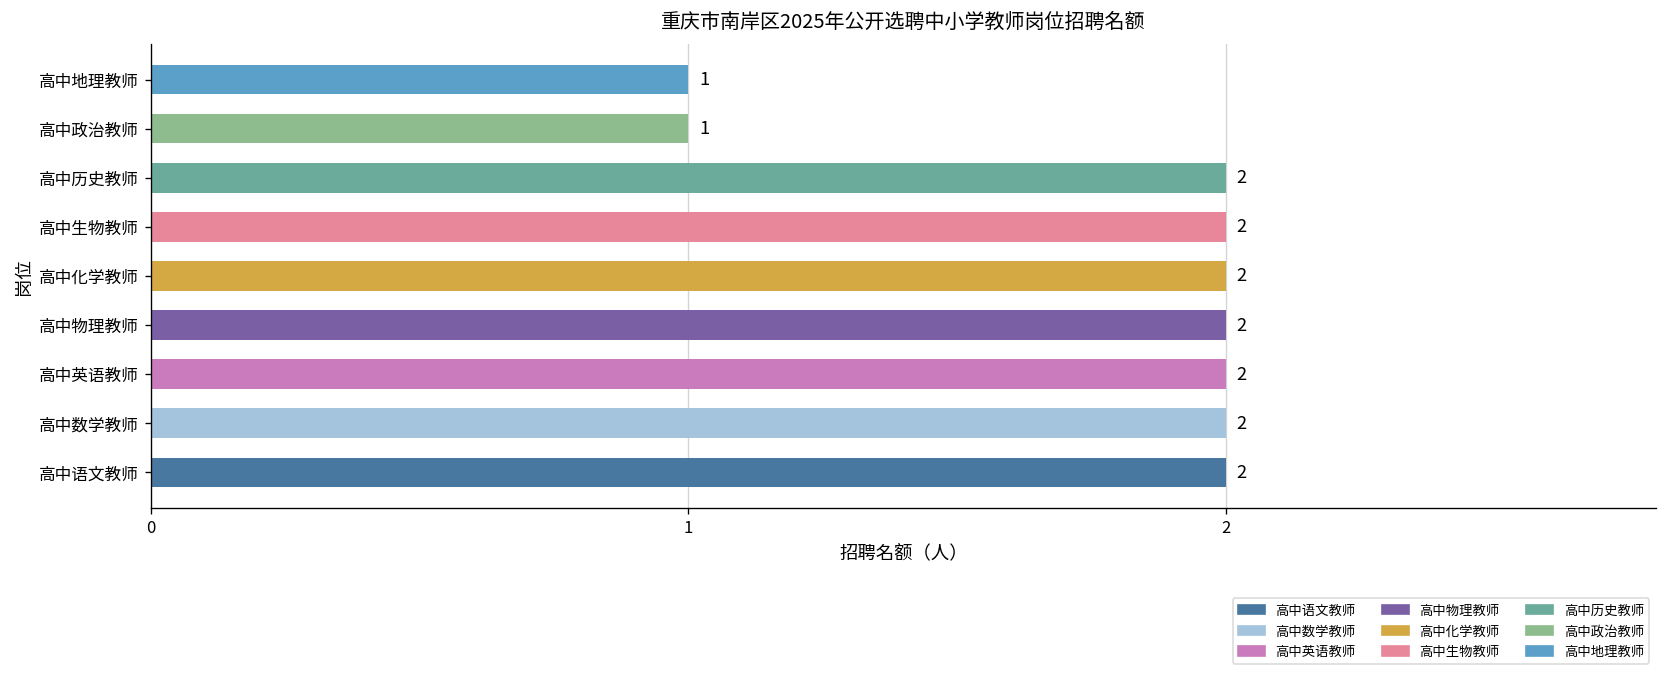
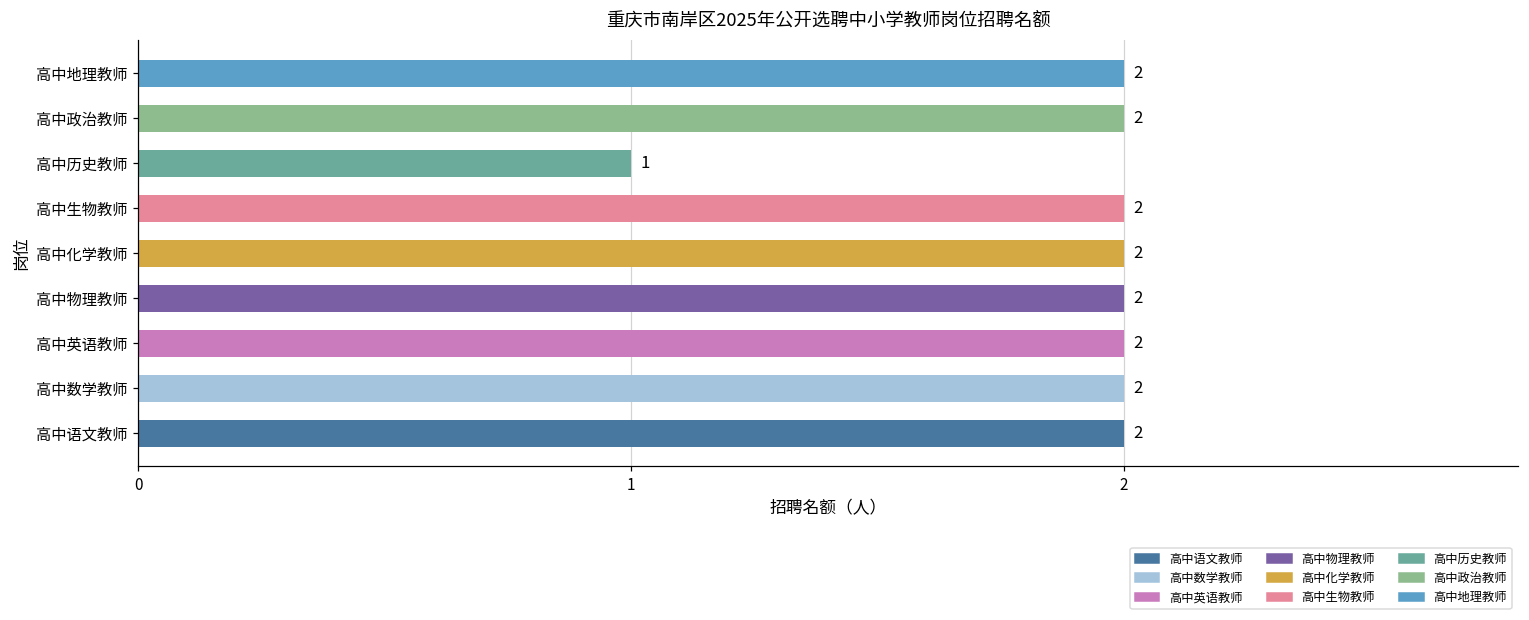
  {
-   "高中地理教师": 1,
-   "高中政治教师": 1,
-   "高中历史教师": 2,
+   "高中地理教师": 2,
+   "高中政治教师": 2,
+   "高中历史教师": 1,
    "高中生物教师": 2,
    "高中化学教师": 2,
    "高中物理教师": 2,
    "高中英语教师": 2,
    "高中数学教师": 2,
    "高中语文教师": 2
  }
